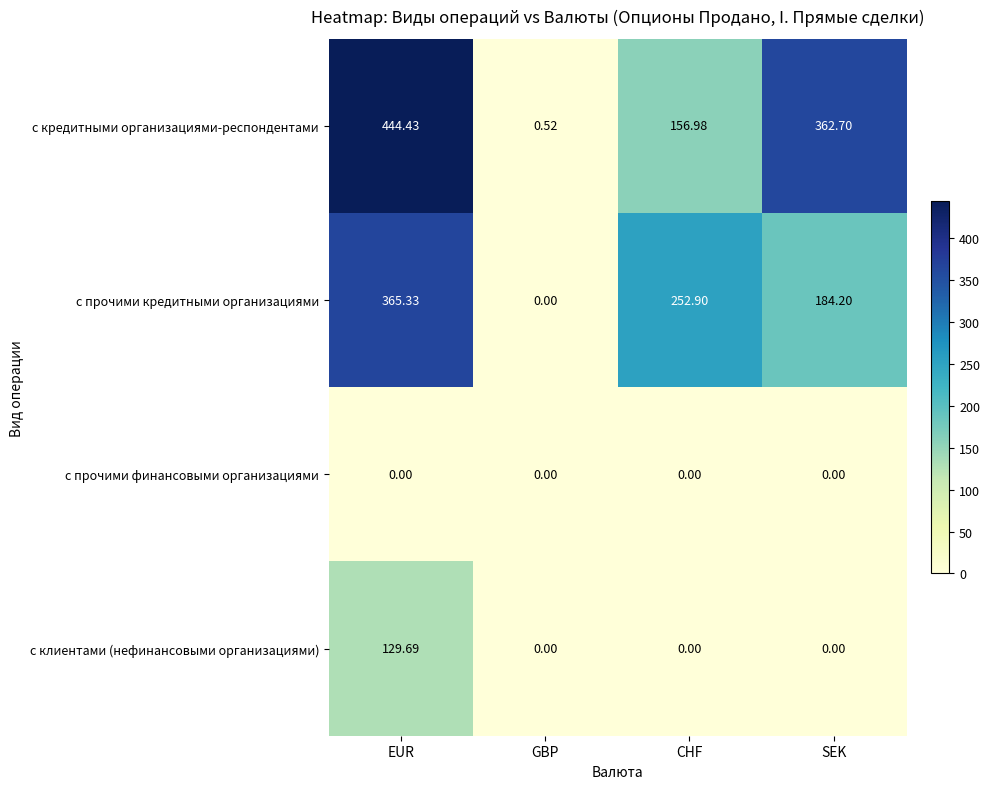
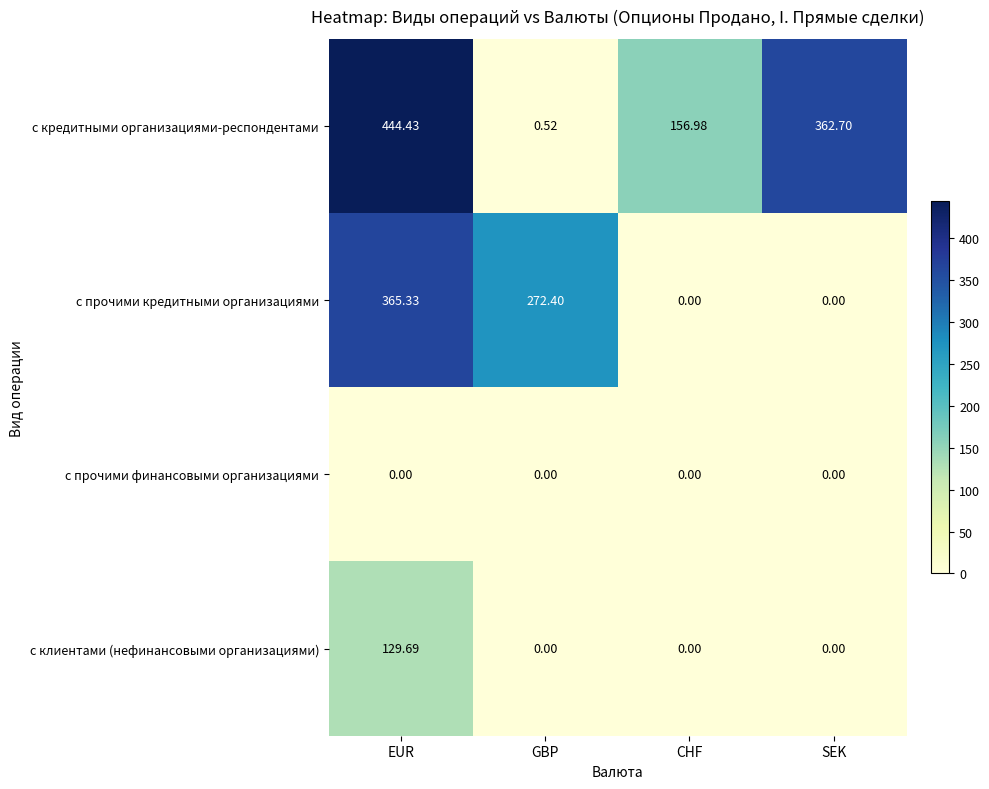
  {
    "с кредитными организациями-респондентами": {
      "EUR": 444.43,
      "GBP": 0.52,
      "CHF": 156.98,
      "SEK": 362.70
    },
    "с прочими кредитными организациями": {
      "EUR": 365.33,
-     "GBP": 0.00,
-     "CHF": 252.90,
-     "SEK": 184.20
+     "GBP": 272.40,
+     "CHF": 0.00,
+     "SEK": 0.00
    },
    "с прочими финансовыми организациями": {
      "EUR": 0.00,
      "GBP": 0.00,
      "CHF": 0.00,
      "SEK": 0.00
    },
    "с клиентами (нефинансовыми организациями)": {
      "EUR": 129.69,
      "GBP": 0.00,
      "CHF": 0.00,
      "SEK": 0.00
    }
  }
